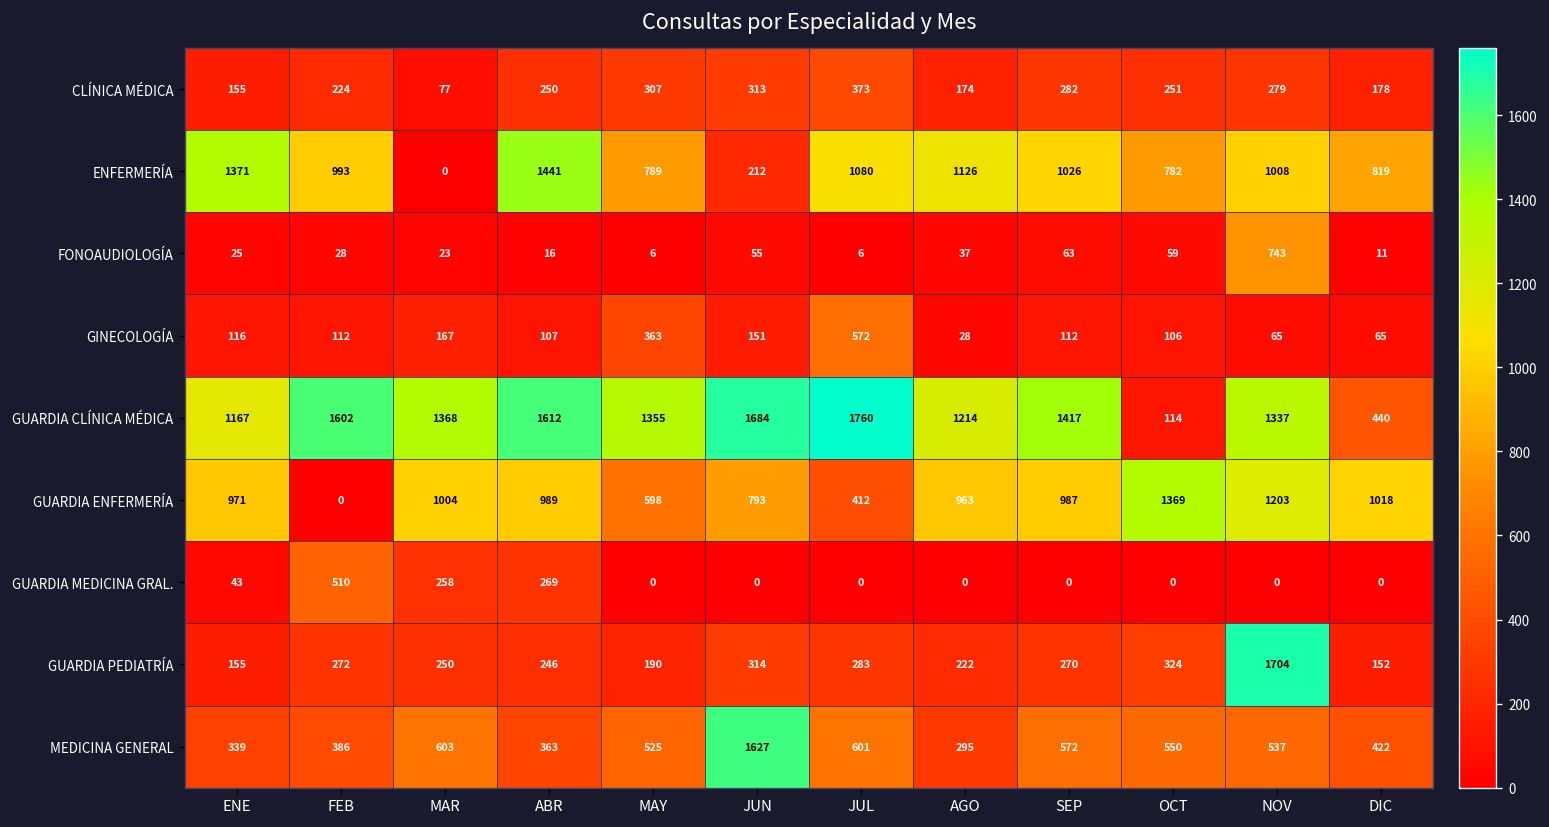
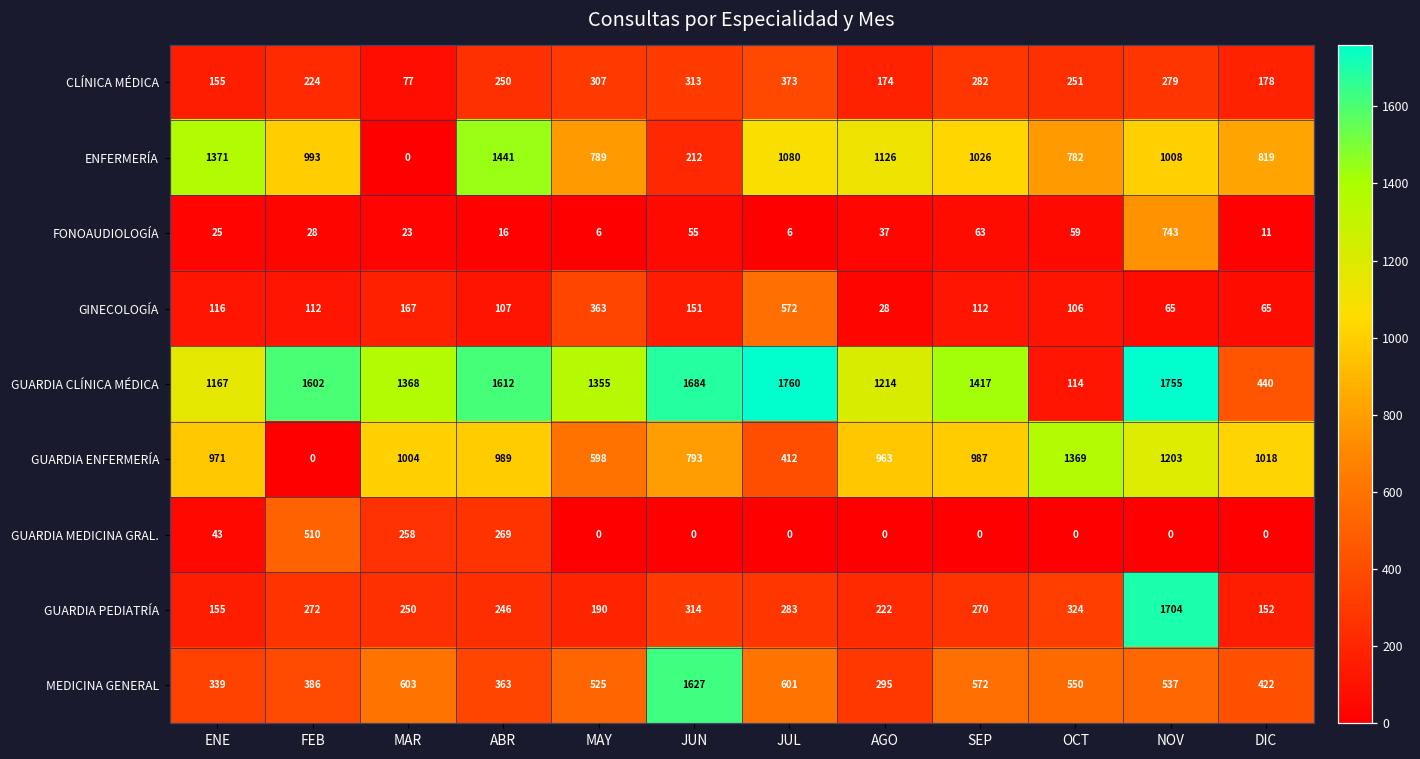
  {
    "CLÍNICA MÉDICA": {
      "ENE": 155,
      "FEB": 224,
      "MAR": 77,
      "ABR": 250,
      "MAY": 307,
      "JUN": 313,
      "JUL": 373,
      "AGO": 174,
      "SEP": 282,
      "OCT": 251,
      "NOV": 279,
      "DIC": 178
    },
    "ENFERMERÍA": {
      "ENE": 1371,
      "FEB": 993,
      "MAR": 0,
      "ABR": 1441,
      "MAY": 789,
      "JUN": 212,
      "JUL": 1080,
      "AGO": 1126,
      "SEP": 1026,
      "OCT": 782,
      "NOV": 1008,
      "DIC": 819
    },
    "FONOAUDIOLOGÍA": {
      "ENE": 25,
      "FEB": 28,
      "MAR": 23,
      "ABR": 16,
      "MAY": 6,
      "JUN": 55,
      "JUL": 6,
      "AGO": 37,
      "SEP": 63,
      "OCT": 59,
      "NOV": 743,
      "DIC": 11
    },
    "GINECOLOGÍA": {
      "ENE": 116,
      "FEB": 112,
      "MAR": 167,
      "ABR": 107,
      "MAY": 363,
      "JUN": 151,
      "JUL": 572,
      "AGO": 28,
      "SEP": 112,
      "OCT": 106,
      "NOV": 65,
      "DIC": 65
    },
    "GUARDIA CLÍNICA MÉDICA": {
      "ENE": 1167,
      "FEB": 1602,
      "MAR": 1368,
      "ABR": 1612,
      "MAY": 1355,
      "JUN": 1684,
      "JUL": 1760,
      "AGO": 1214,
      "SEP": 1417,
      "OCT": 114,
-     "NOV": 1337,
+     "NOV": 1755,
      "DIC": 440
    },
    "GUARDIA ENFERMERÍA": {
      "ENE": 971,
      "FEB": 0,
      "MAR": 1004,
      "ABR": 989,
      "MAY": 598,
      "JUN": 793,
      "JUL": 412,
      "AGO": 963,
      "SEP": 987,
      "OCT": 1369,
      "NOV": 1203,
      "DIC": 1018
    },
    "GUARDIA MEDICINA GRAL.": {
      "ENE": 43,
      "FEB": 510,
      "MAR": 258,
      "ABR": 269,
      "MAY": 0,
      "JUN": 0,
      "JUL": 0,
      "AGO": 0,
      "SEP": 0,
      "OCT": 0,
      "NOV": 0,
      "DIC": 0
    },
    "GUARDIA PEDIATRÍA": {
      "ENE": 155,
      "FEB": 272,
      "MAR": 250,
      "ABR": 246,
      "MAY": 190,
      "JUN": 314,
      "JUL": 283,
      "AGO": 222,
      "SEP": 270,
      "OCT": 324,
      "NOV": 1704,
      "DIC": 152
    },
    "MEDICINA GENERAL": {
      "ENE": 339,
      "FEB": 386,
      "MAR": 603,
      "ABR": 363,
      "MAY": 525,
      "JUN": 1627,
      "JUL": 601,
      "AGO": 295,
      "SEP": 572,
      "OCT": 550,
      "NOV": 537,
      "DIC": 422
    }
  }
